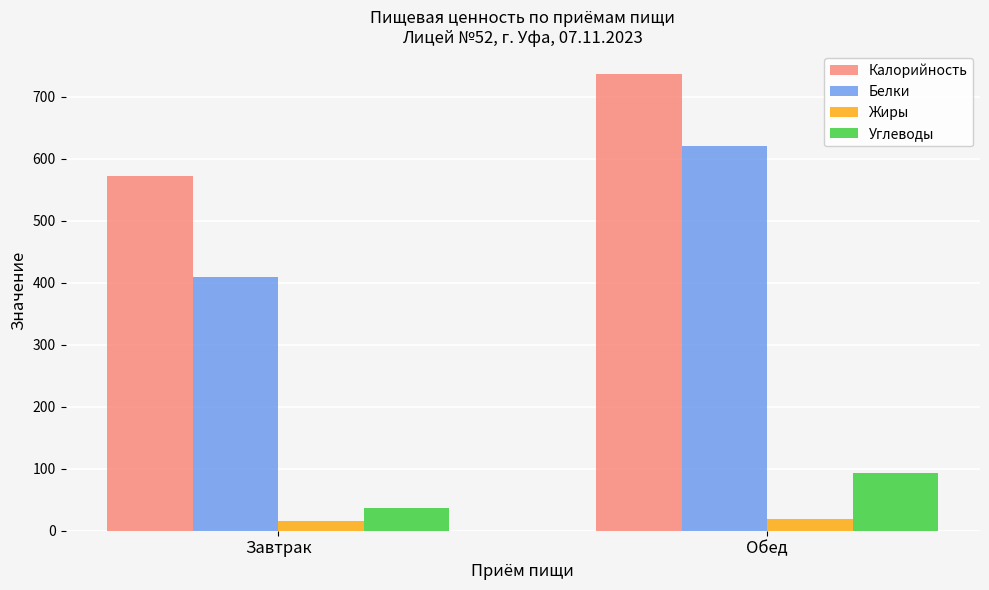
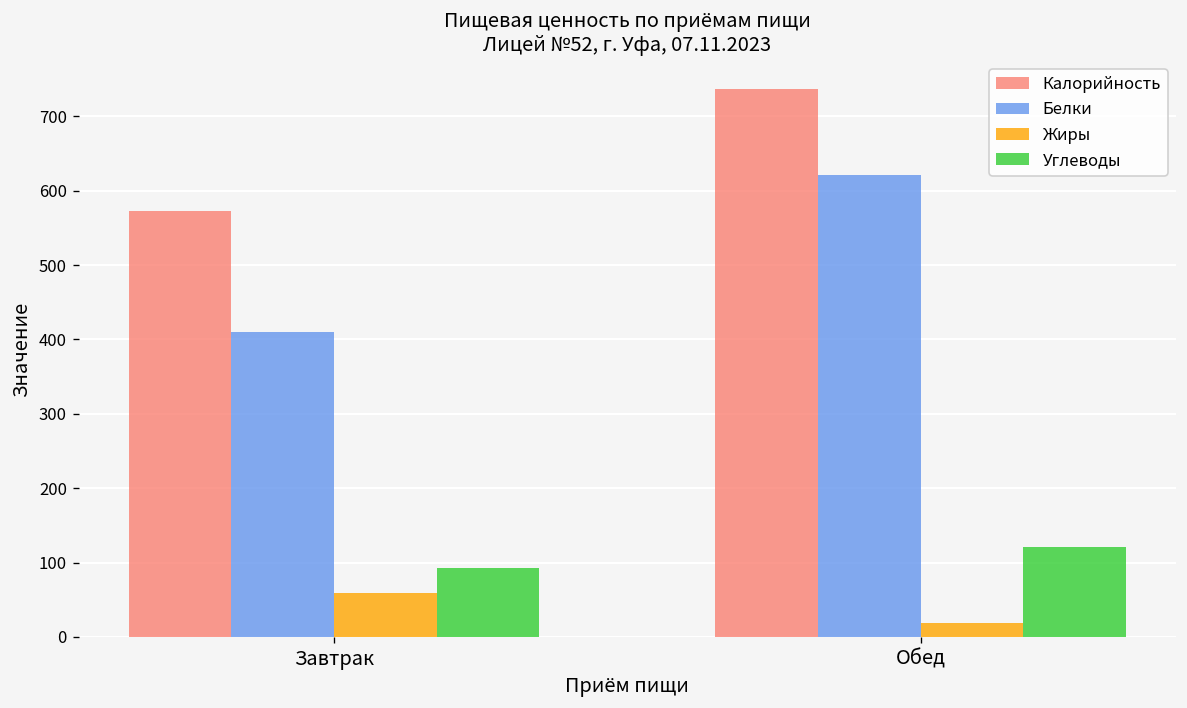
  {
    "Калорийность": {
      "Завтрак": 570,
      "Обед": 740
    },
    "Белки": {
      "Завтрак": 410,
      "Обед": 620
    },
    "Жиры": {
-     "Завтрак": 20,
+     "Завтрак": 60,
      "Обед": 20
    },
    "Углеводы": {
-     "Завтрак": 40,
-     "Обед": 90
+     "Завтрак": 90,
+     "Обед": 120
    }
  }
